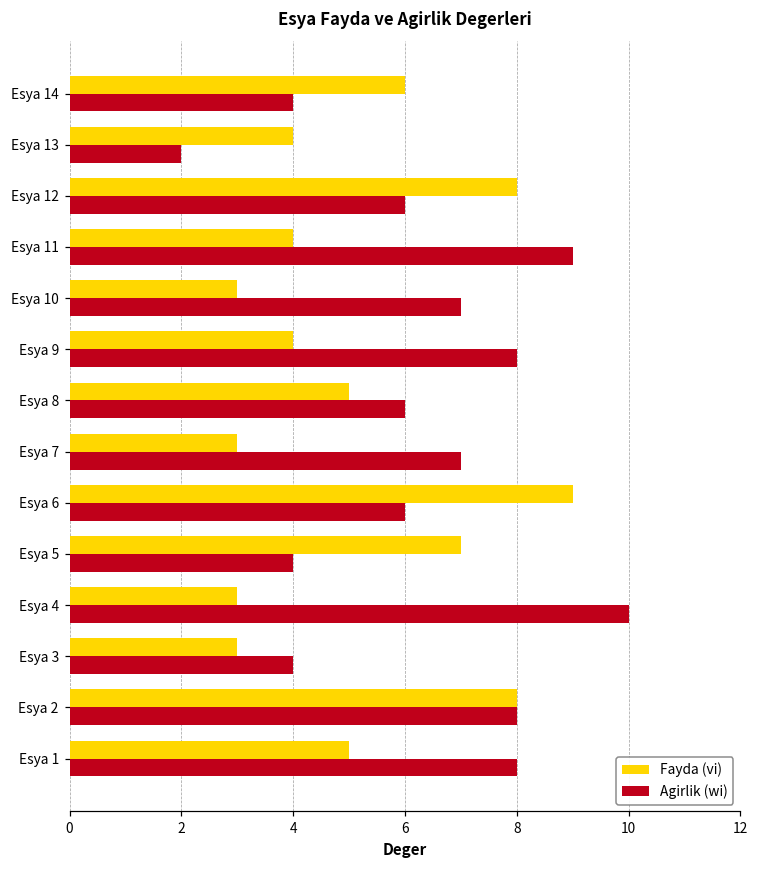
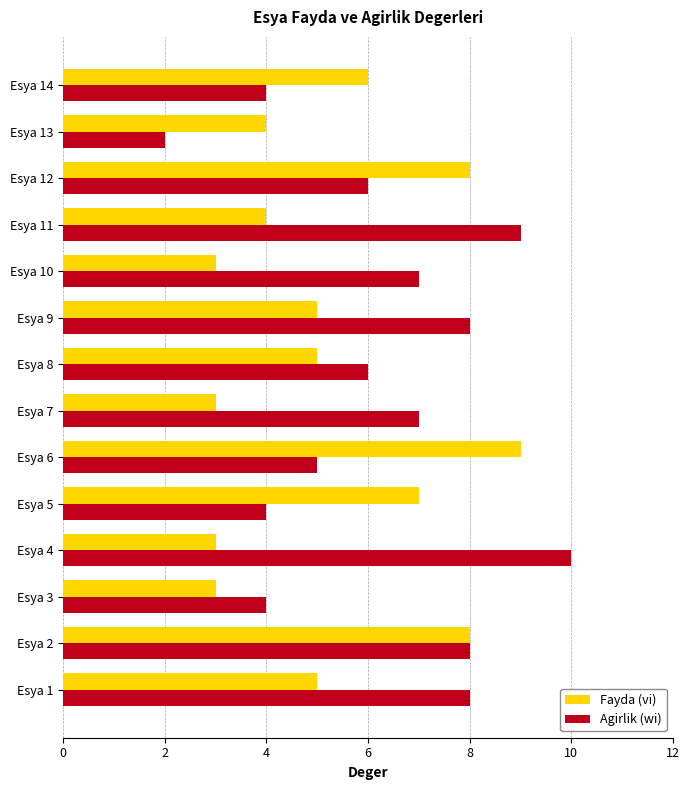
  {
    "Fayda (vi)": {
      "Esya 14": 6,
      "Esya 13": 4,
      "Esya 12": 8,
      "Esya 11": 4,
      "Esya 10": 3,
-     "Esya 9": 4,
+     "Esya 9": 5,
      "Esya 8": 5,
      "Esya 7": 3,
      "Esya 6": 9,
      "Esya 5": 7,
      "Esya 4": 3,
      "Esya 3": 3,
      "Esya 2": 8,
      "Esya 1": 5
    },
    "Agirlik (wi)": {
      "Esya 14": 4,
      "Esya 13": 2,
      "Esya 12": 6,
      "Esya 11": 9,
      "Esya 10": 7,
      "Esya 9": 8,
      "Esya 8": 6,
      "Esya 7": 7,
-     "Esya 6": 6,
+     "Esya 6": 5,
      "Esya 5": 4,
      "Esya 4": 10,
      "Esya 3": 4,
      "Esya 2": 8,
      "Esya 1": 8
    }
  }
